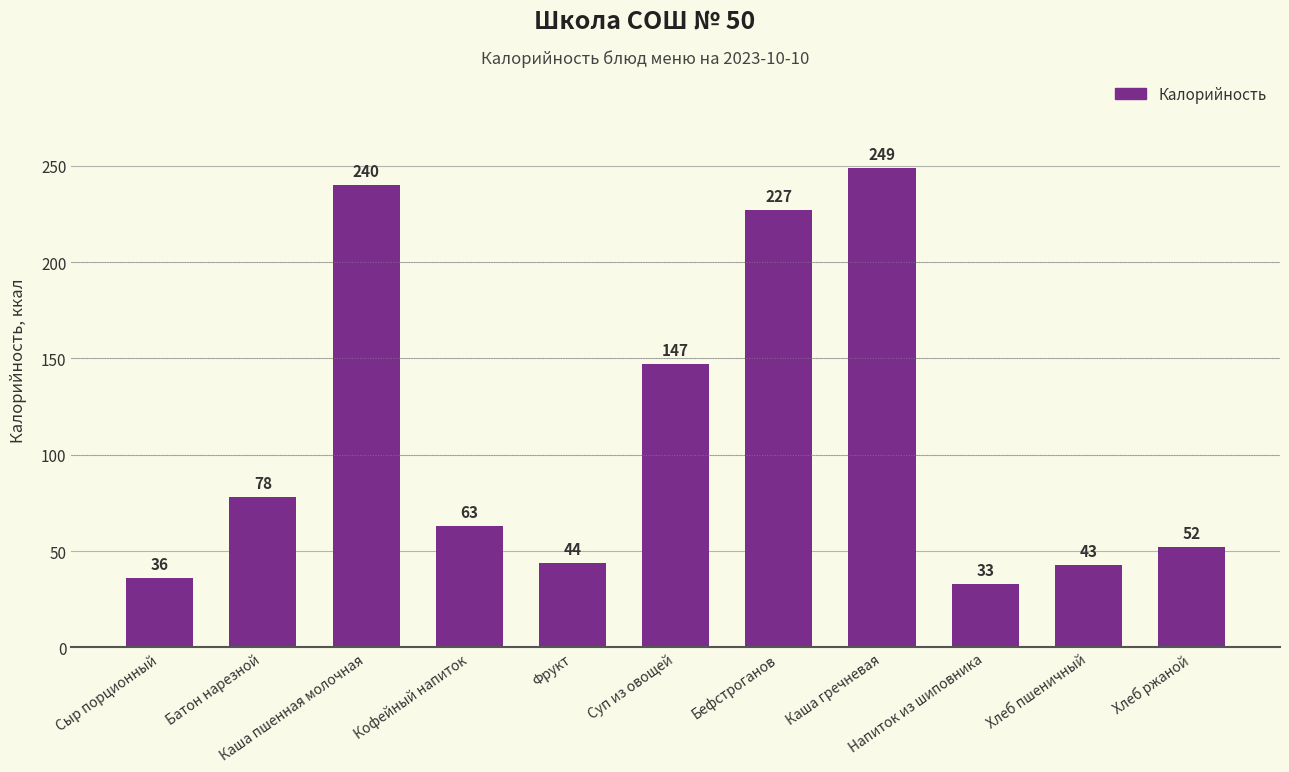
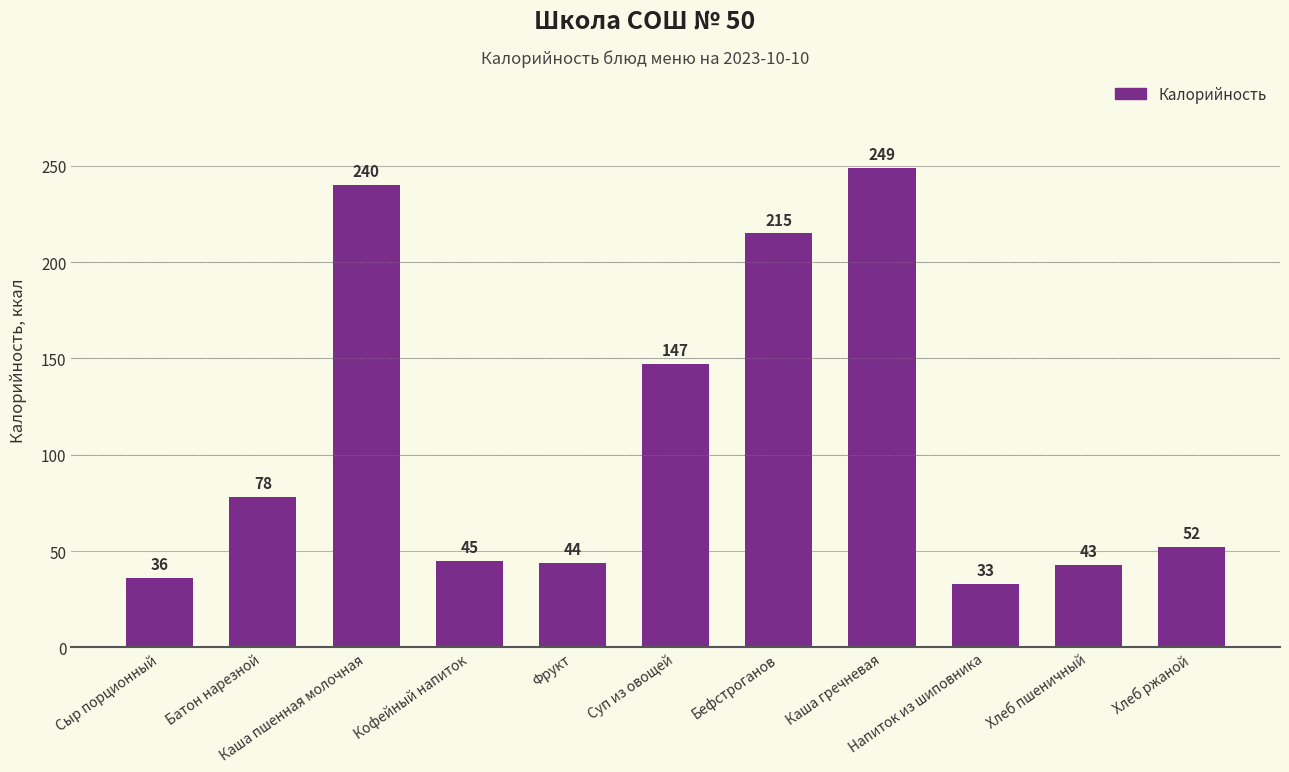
  {
    "Сыр порционный": 36,
    "Батон нарезной": 78,
    "Каша пшенная молочная": 240,
-   "Кофейный напиток": 63,
+   "Кофейный напиток": 45,
    "Фрукт": 44,
    "Суп из овощей": 147,
-   "Бефстроганов": 227,
+   "Бефстроганов": 215,
    "Каша гречневая": 249,
    "Напиток из шиповника": 33,
    "Хлеб пшеничный": 43,
    "Хлеб ржаной": 52
  }
